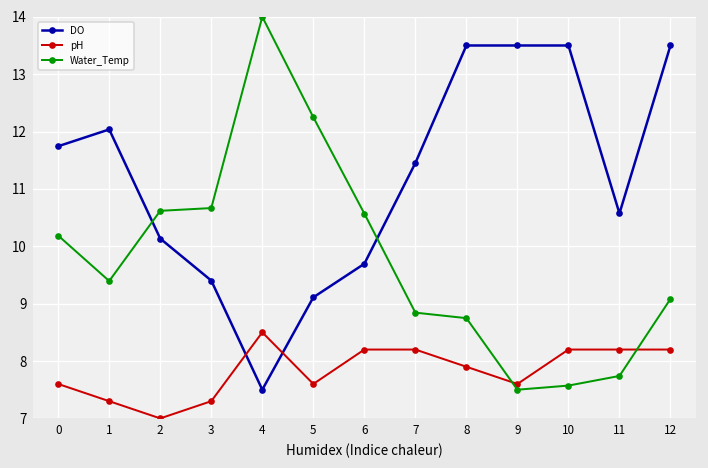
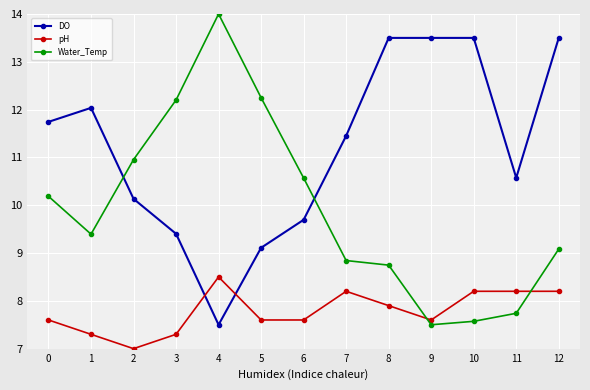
  {
    "DO": {
      "0": 11.7,
      "1": 12.0,
      "2": 10.1,
      "3": 9.4,
      "4": 7.5,
      "5": 9.1,
      "6": 9.7,
      "7": 11.5,
      "8": 13.5,
      "9": 13.5,
      "10": 13.5,
      "11": 10.6,
      "12": 13.5
    },
    "pH": {
      "0": 7.6,
      "1": 7.3,
      "2": 7.0,
      "3": 7.3,
      "4": 8.5,
      "5": 7.6,
-     "6": 8.2,
+     "6": 7.6,
      "7": 8.2,
      "8": 7.9,
      "9": 7.6,
      "10": 8.2,
      "11": 8.2,
      "12": 8.2
    },
    "Water_Temp": {
      "0": 10.2,
      "1": 9.4,
-     "2": 10.6,
-     "3": 10.7,
+     "2": 11.0,
+     "3": 12.2,
      "4": 14.0,
      "5": 12.2,
      "6": 10.6,
      "7": 8.8,
      "8": 8.7,
      "9": 7.5,
      "10": 7.6,
      "11": 7.7,
      "12": 9.1
    }
  }
